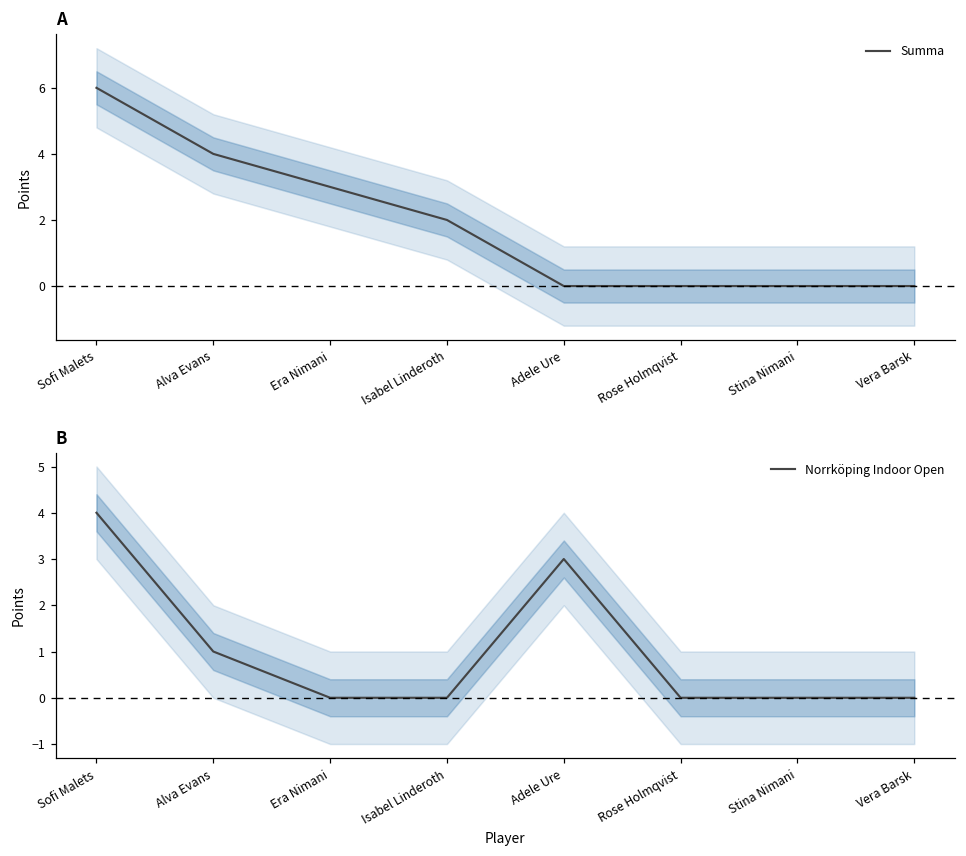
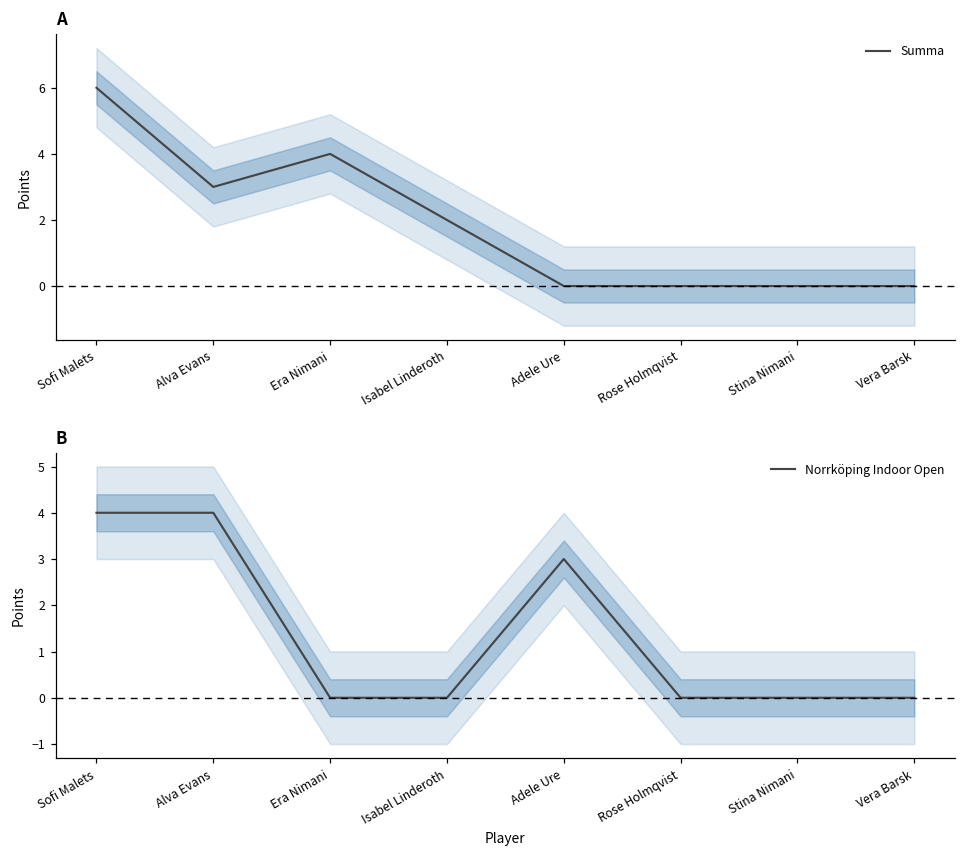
  {
    "A": {
      "Summa": {
        "Sofi Malets": 6,
-       "Alva Evans": 4,
-       "Era Nimani": 3,
+       "Alva Evans": 3,
+       "Era Nimani": 4,
        "Isabel Linderoth": 2,
        "Adele Ure": 0,
        "Rose Holmqvist": 0,
        "Stina Nimani": 0,
        "Vera Barsk": 0
      }
    },
    "B": {
      "Norrköping Indoor Open": {
        "Sofi Malets": 4,
-       "Alva Evans": 1,
+       "Alva Evans": 4,
        "Era Nimani": 0,
        "Isabel Linderoth": 0,
        "Adele Ure": 3,
        "Rose Holmqvist": 0,
        "Stina Nimani": 0,
        "Vera Barsk": 0
      }
    }
  }
